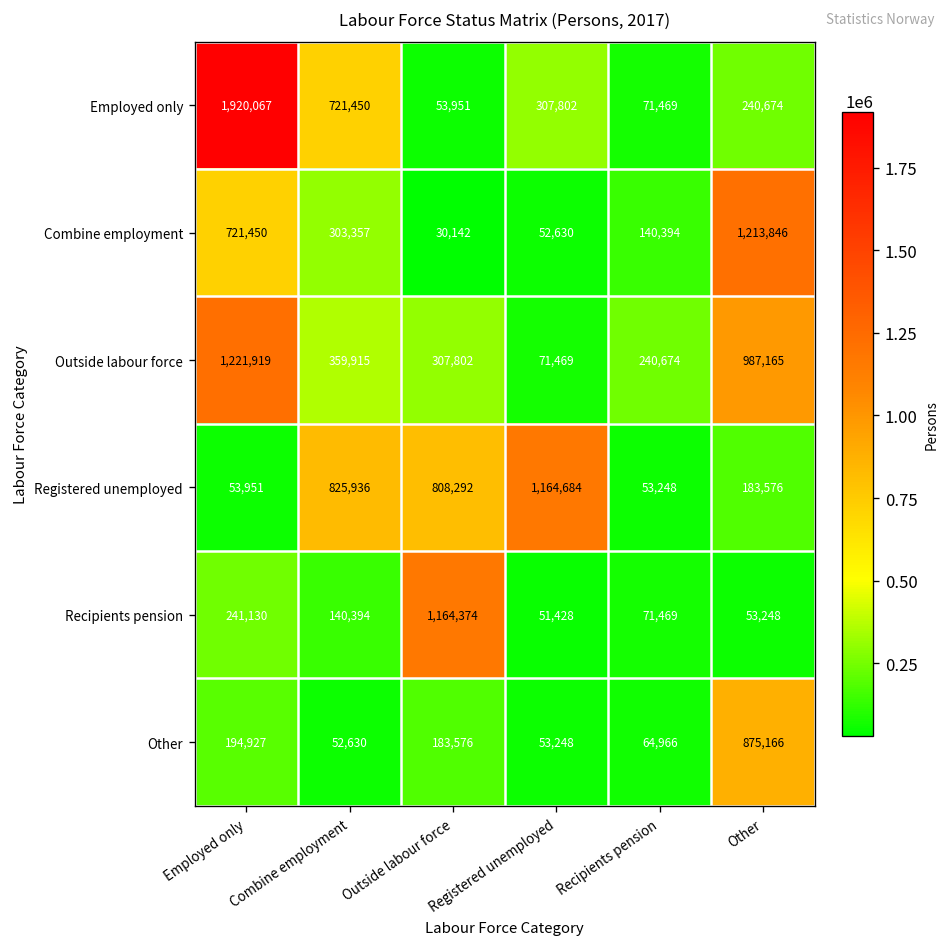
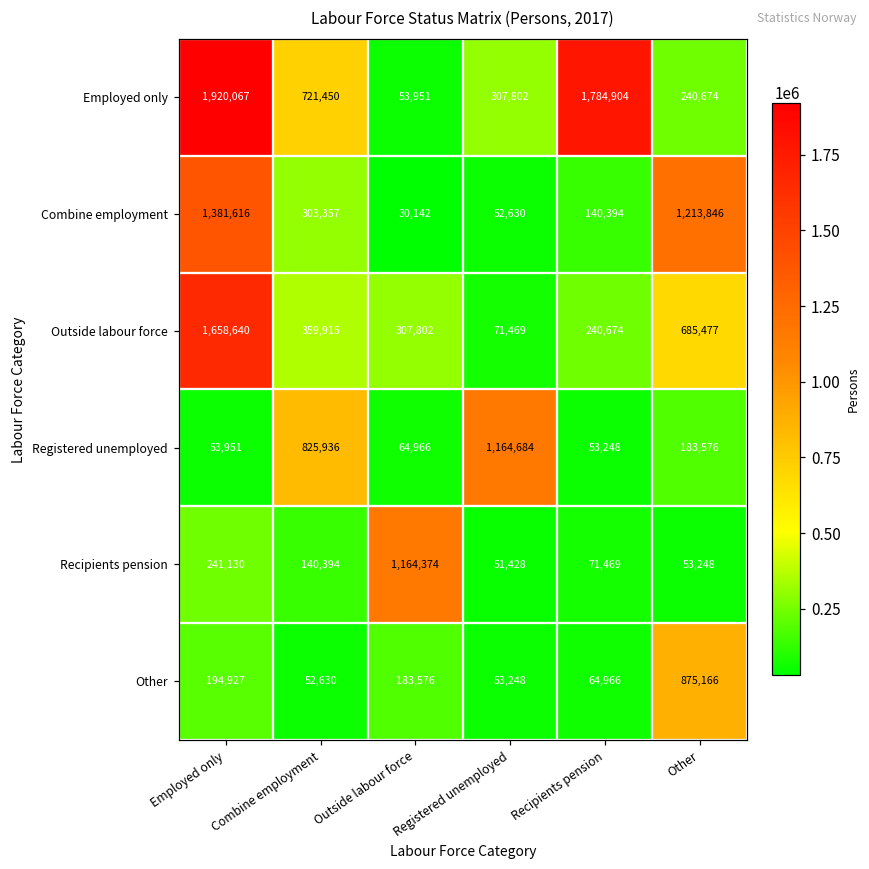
  {
    "Employed only": {
      "Employed only": "1,920,067",
      "Combine employment": "721,450",
      "Outside labour force": "53,951",
      "Registered unemployed": "307,802",
-     "Recipients pension": "71,469",
+     "Recipients pension": "1,784,904",
      "Other": "240,674"
    },
    "Combine employment": {
-     "Employed only": "721,450",
+     "Employed only": "1,381,616",
      "Combine employment": "303,357",
      "Outside labour force": "30,142",
      "Registered unemployed": "52,630",
      "Recipients pension": "140,394",
      "Other": "1,213,846"
    },
    "Outside labour force": {
-     "Employed only": "1,221,919",
+     "Employed only": "1,658,640",
      "Combine employment": "359,915",
      "Outside labour force": "307,802",
      "Registered unemployed": "71,469",
      "Recipients pension": "240,674",
-     "Other": "987,165"
+     "Other": "685,477"
    },
    "Registered unemployed": {
      "Employed only": "53,951",
      "Combine employment": "825,936",
-     "Outside labour force": "808,292",
+     "Outside labour force": "64,966",
      "Registered unemployed": "1,164,684",
      "Recipients pension": "53,248",
      "Other": "183,576"
    },
    "Recipients pension": {
      "Employed only": "241,130",
      "Combine employment": "140,394",
      "Outside labour force": "1,164,374",
      "Registered unemployed": "51,428",
      "Recipients pension": "71,469",
      "Other": "53,248"
    },
    "Other": {
      "Employed only": "194,927",
      "Combine employment": "52,630",
      "Outside labour force": "183,576",
      "Registered unemployed": "53,248",
      "Recipients pension": "64,966",
      "Other": "875,166"
    }
  }
